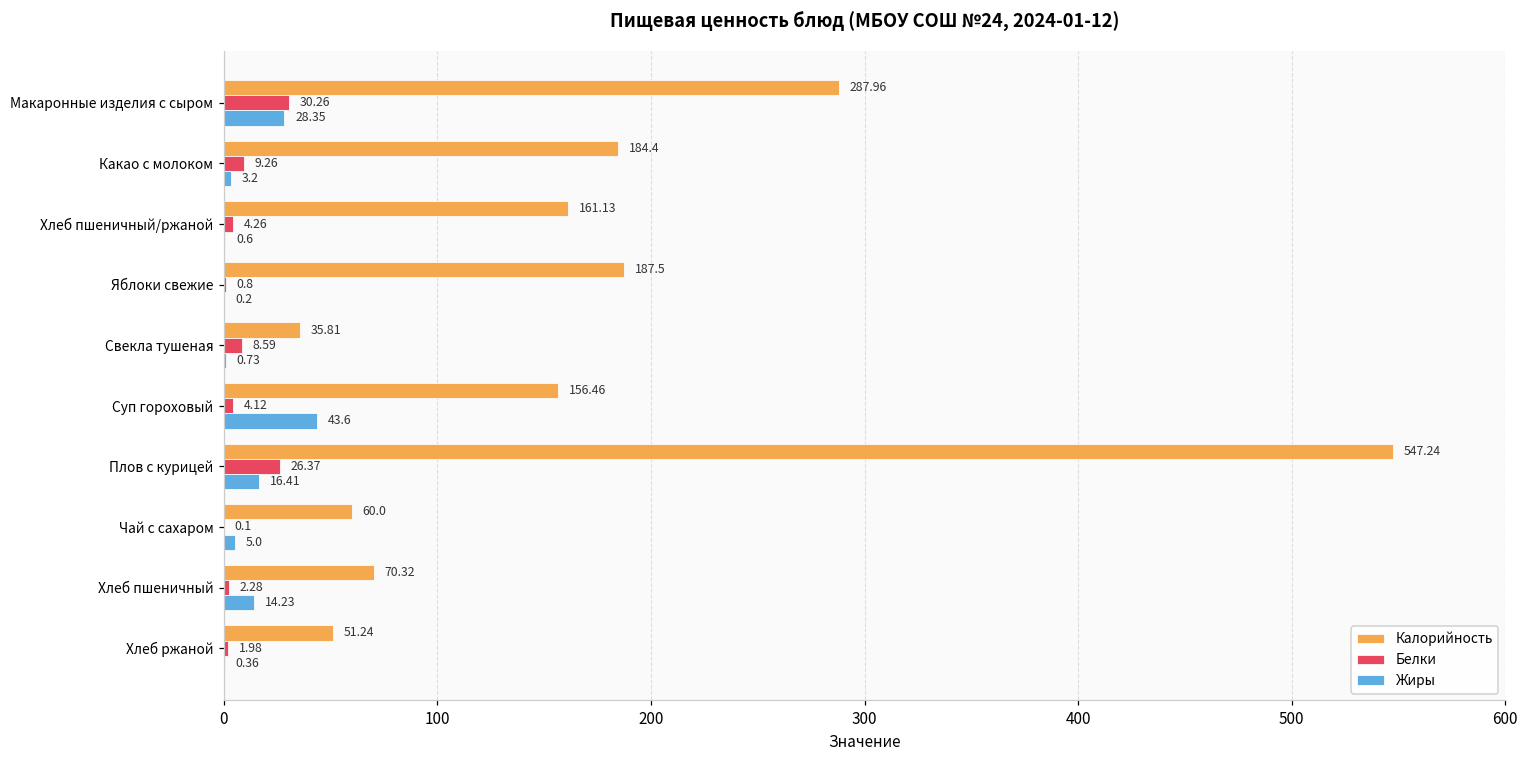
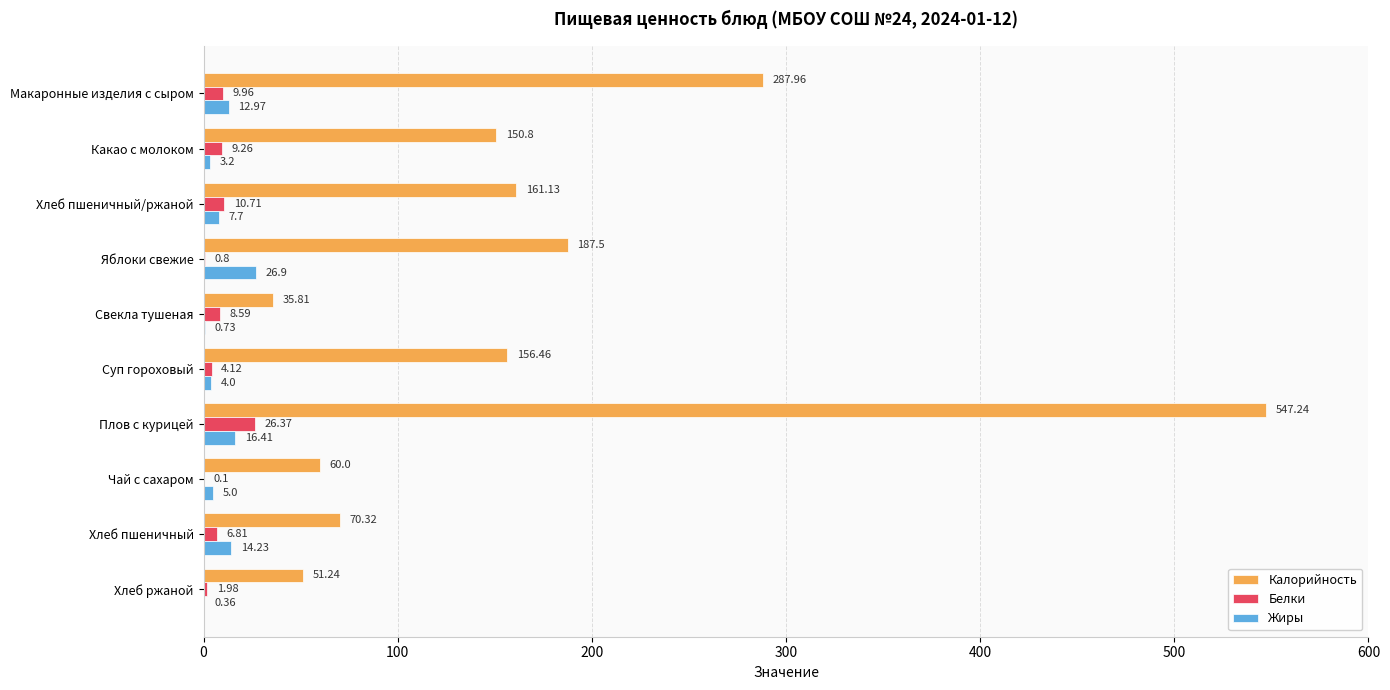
  {
    "Калорийность": {
      "Макаронные изделия с сыром": 287.96,
-     "Какао с молоком": 184.4,
+     "Какао с молоком": 150.8,
      "Хлеб пшеничный/ржаной": 161.13,
      "Яблоки свежие": 187.5,
      "Свекла тушеная": 35.81,
      "Суп гороховый": 156.46,
      "Плов с курицей": 547.24,
      "Чай с сахаром": 60.0,
      "Хлеб пшеничный": 70.32,
      "Хлеб ржаной": 51.24
    },
    "Белки": {
-     "Макаронные изделия с сыром": 30.26,
+     "Макаронные изделия с сыром": 9.96,
      "Какао с молоком": 9.26,
-     "Хлеб пшеничный/ржаной": 4.26,
+     "Хлеб пшеничный/ржаной": 10.71,
      "Яблоки свежие": 0.8,
      "Свекла тушеная": 8.59,
      "Суп гороховый": 4.12,
      "Плов с курицей": 26.37,
      "Чай с сахаром": 0.1,
-     "Хлеб пшеничный": 2.28,
+     "Хлеб пшеничный": 6.81,
      "Хлеб ржаной": 1.98
    },
    "Жиры": {
-     "Макаронные изделия с сыром": 28.35,
+     "Макаронные изделия с сыром": 12.97,
      "Какао с молоком": 3.2,
-     "Хлеб пшеничный/ржаной": 0.6,
-     "Яблоки свежие": 0.2,
+     "Хлеб пшеничный/ржаной": 7.7,
+     "Яблоки свежие": 26.9,
      "Свекла тушеная": 0.73,
-     "Суп гороховый": 43.6,
+     "Суп гороховый": 4.0,
      "Плов с курицей": 16.41,
      "Чай с сахаром": 5.0,
      "Хлеб пшеничный": 14.23,
      "Хлеб ржаной": 0.36
    }
  }
